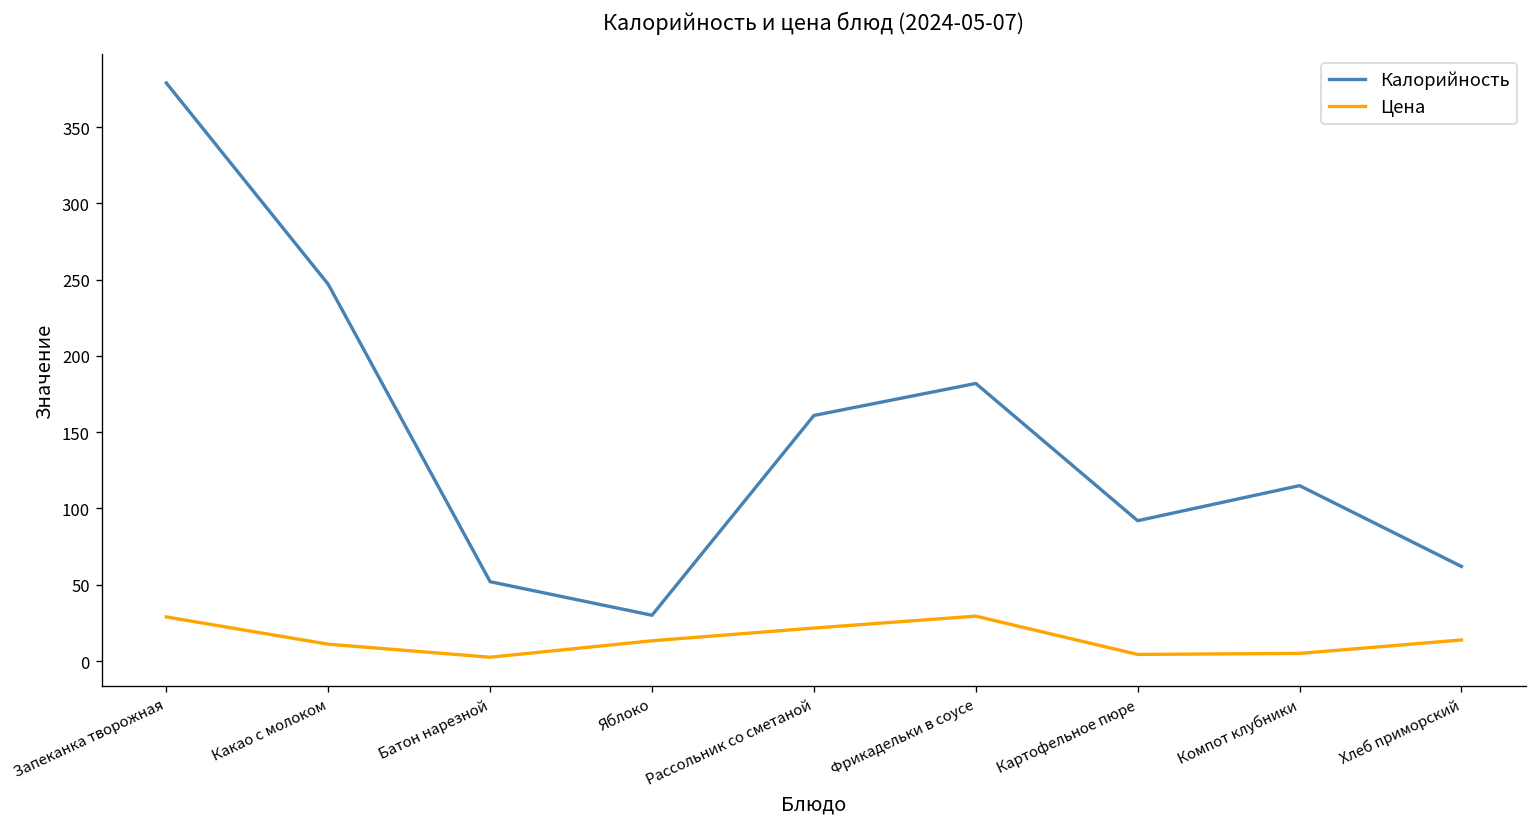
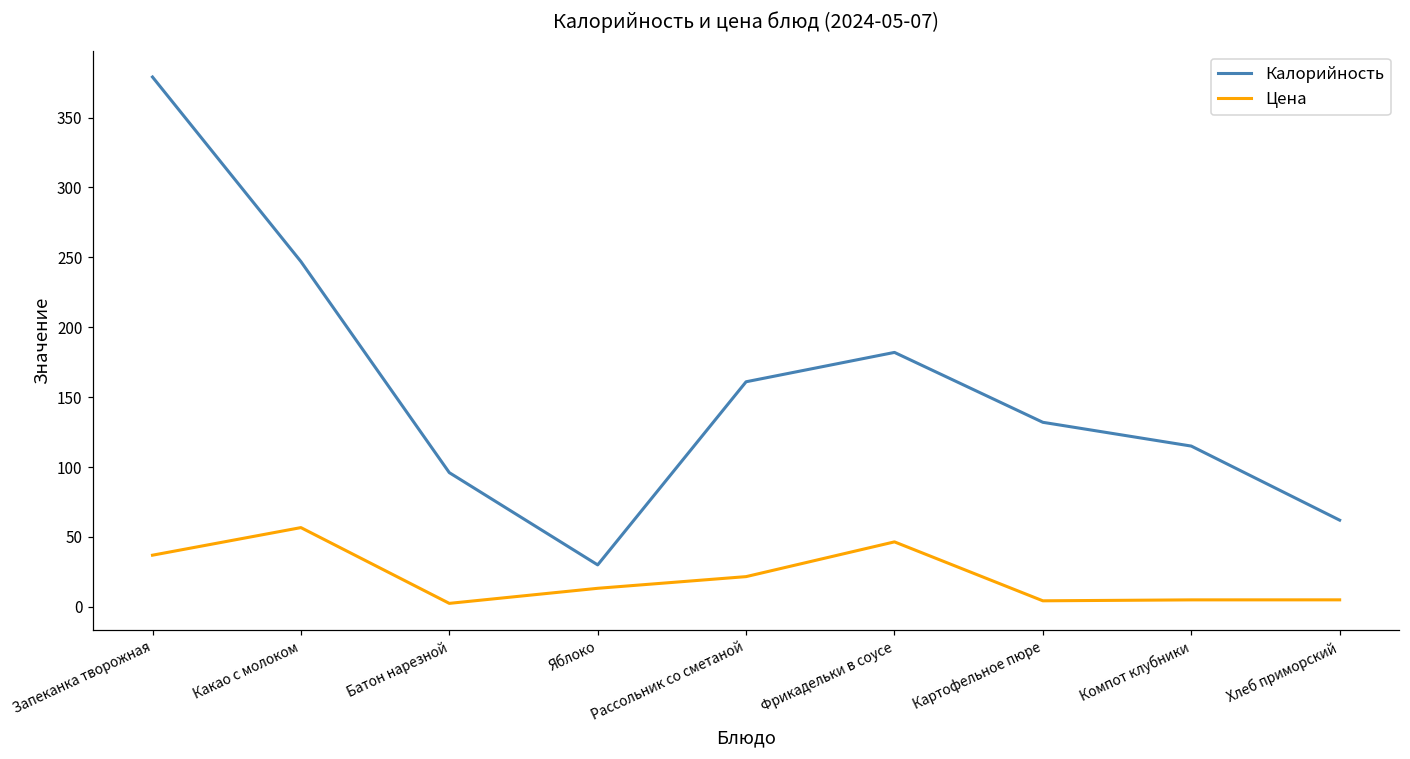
  {
    "Калорийность": {
      "Запеканка творожная": 379,
      "Какао с молоком": 247,
-     "Батон нарезной": 52,
+     "Батон нарезной": 96,
      "Яблоко": 30,
      "Рассольник со сметаной": 161,
      "Фрикадельки в соусе": 182,
-     "Картофельное пюре": 92,
+     "Картофельное пюре": 132,
      "Компот клубники": 115,
      "Хлеб приморский": 62
    },
    "Цена": {
-     "Запеканка творожная": 29,
-     "Какао с молоком": 11,
+     "Запеканка творожная": 37,
+     "Какао с молоком": 57,
      "Батон нарезной": 2,
      "Яблоко": 13,
      "Рассольник со сметаной": 22,
-     "Фрикадельки в соусе": 29,
+     "Фрикадельки в соусе": 46,
      "Картофельное пюре": 4,
      "Компот клубники": 5,
-     "Хлеб приморский": 14
+     "Хлеб приморский": 5
    }
  }
